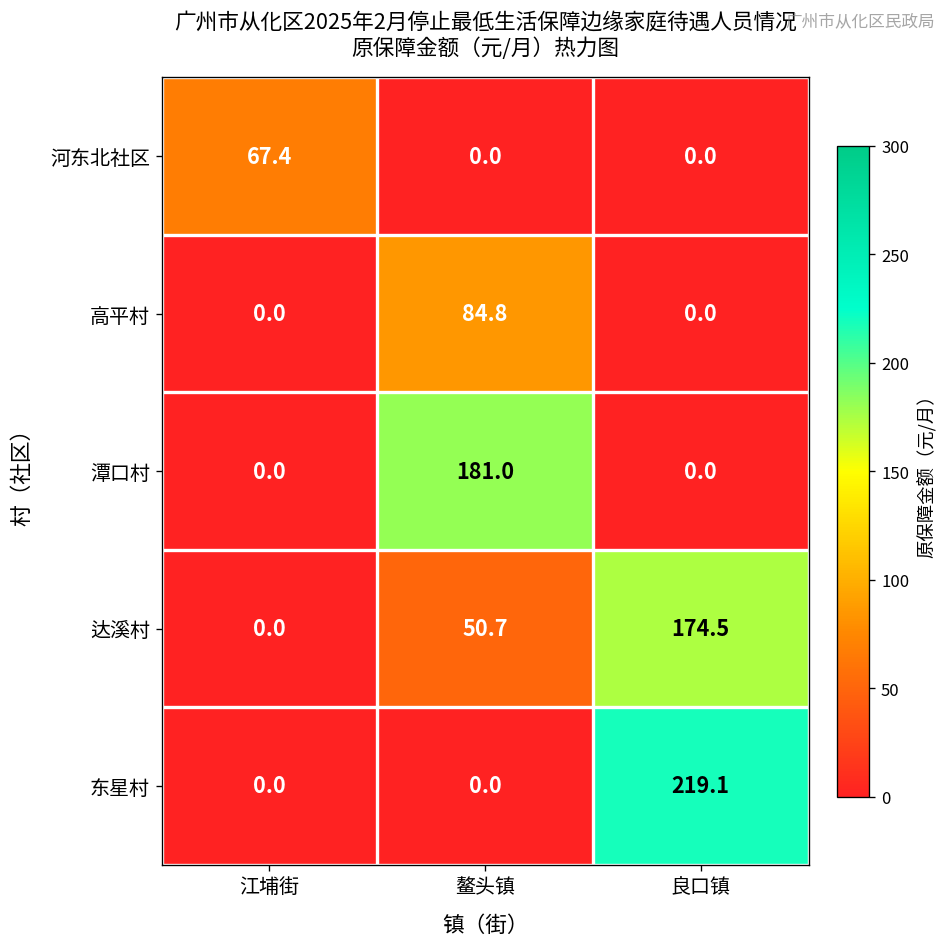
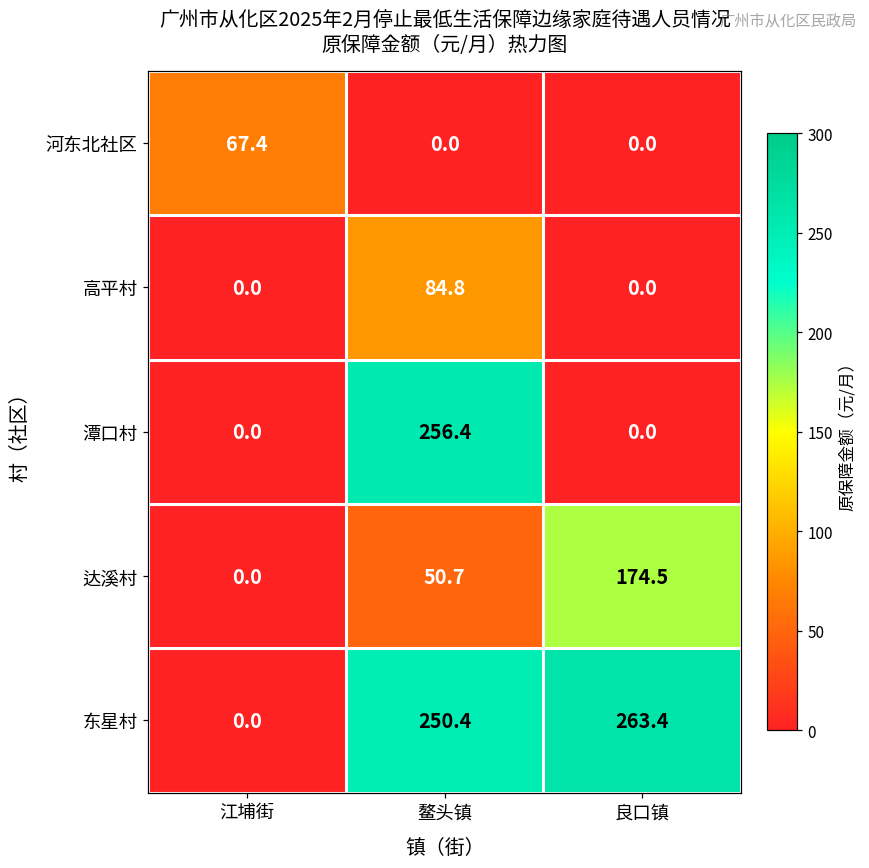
  {
    "河东北社区": {
      "江埔街": 67.4,
      "鳌头镇": 0.0,
      "良口镇": 0.0
    },
    "高平村": {
      "江埔街": 0.0,
      "鳌头镇": 84.8,
      "良口镇": 0.0
    },
    "潭口村": {
      "江埔街": 0.0,
-     "鳌头镇": 181.0,
+     "鳌头镇": 256.4,
      "良口镇": 0.0
    },
    "达溪村": {
      "江埔街": 0.0,
      "鳌头镇": 50.7,
      "良口镇": 174.5
    },
    "东星村": {
      "江埔街": 0.0,
-     "鳌头镇": 0.0,
-     "良口镇": 219.1
+     "鳌头镇": 250.4,
+     "良口镇": 263.4
    }
  }
